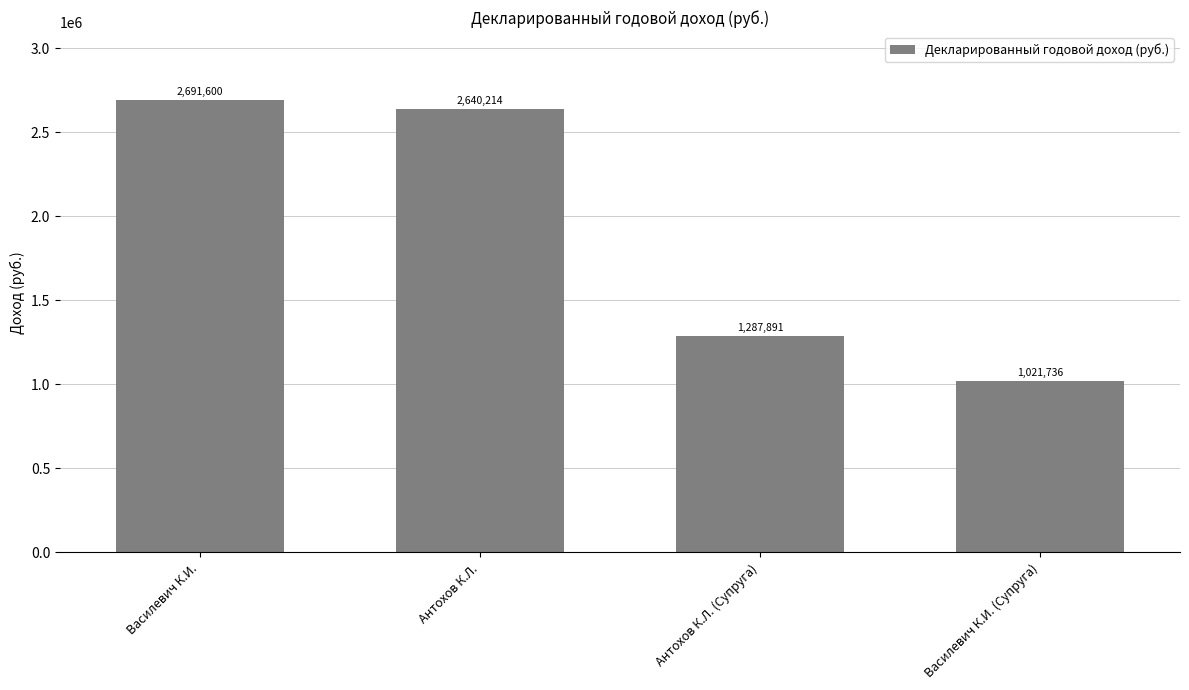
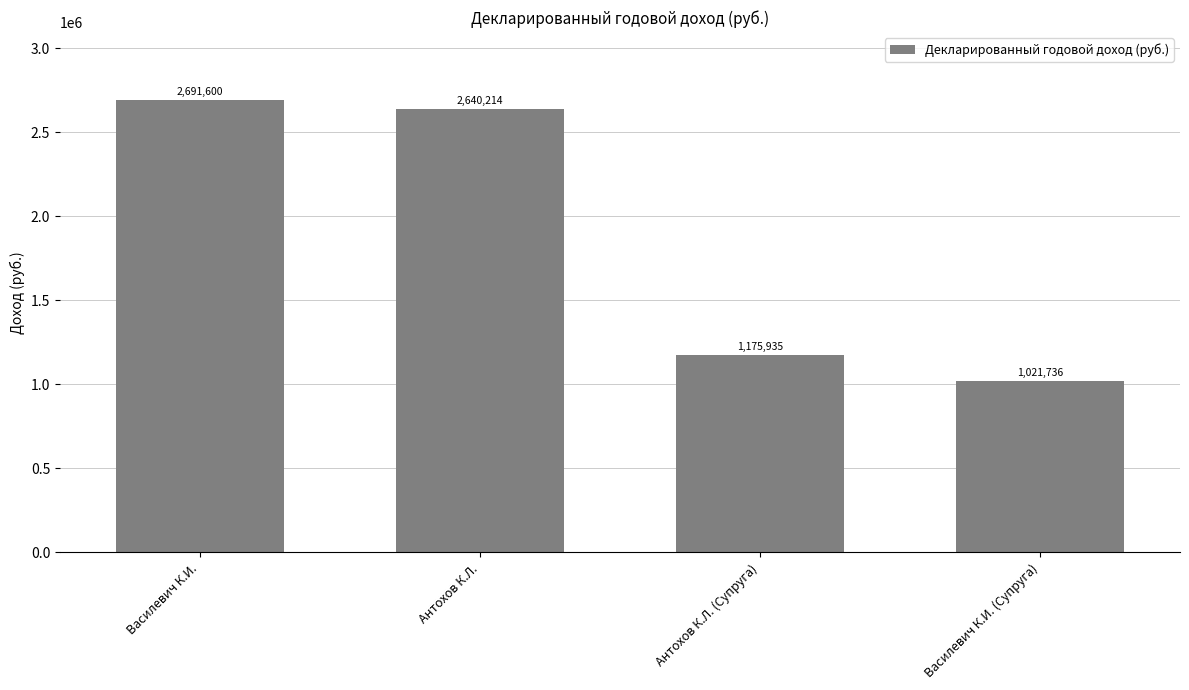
  {
    "Василевич К.И.": "2,691,600",
    "Антохов К.Л.": "2,640,214",
-   "Антохов К.Л. (Супруга)": "1,287,891",
+   "Антохов К.Л. (Супруга)": "1,175,935",
    "Василевич К.И. (Супруга)": "1,021,736"
  }
